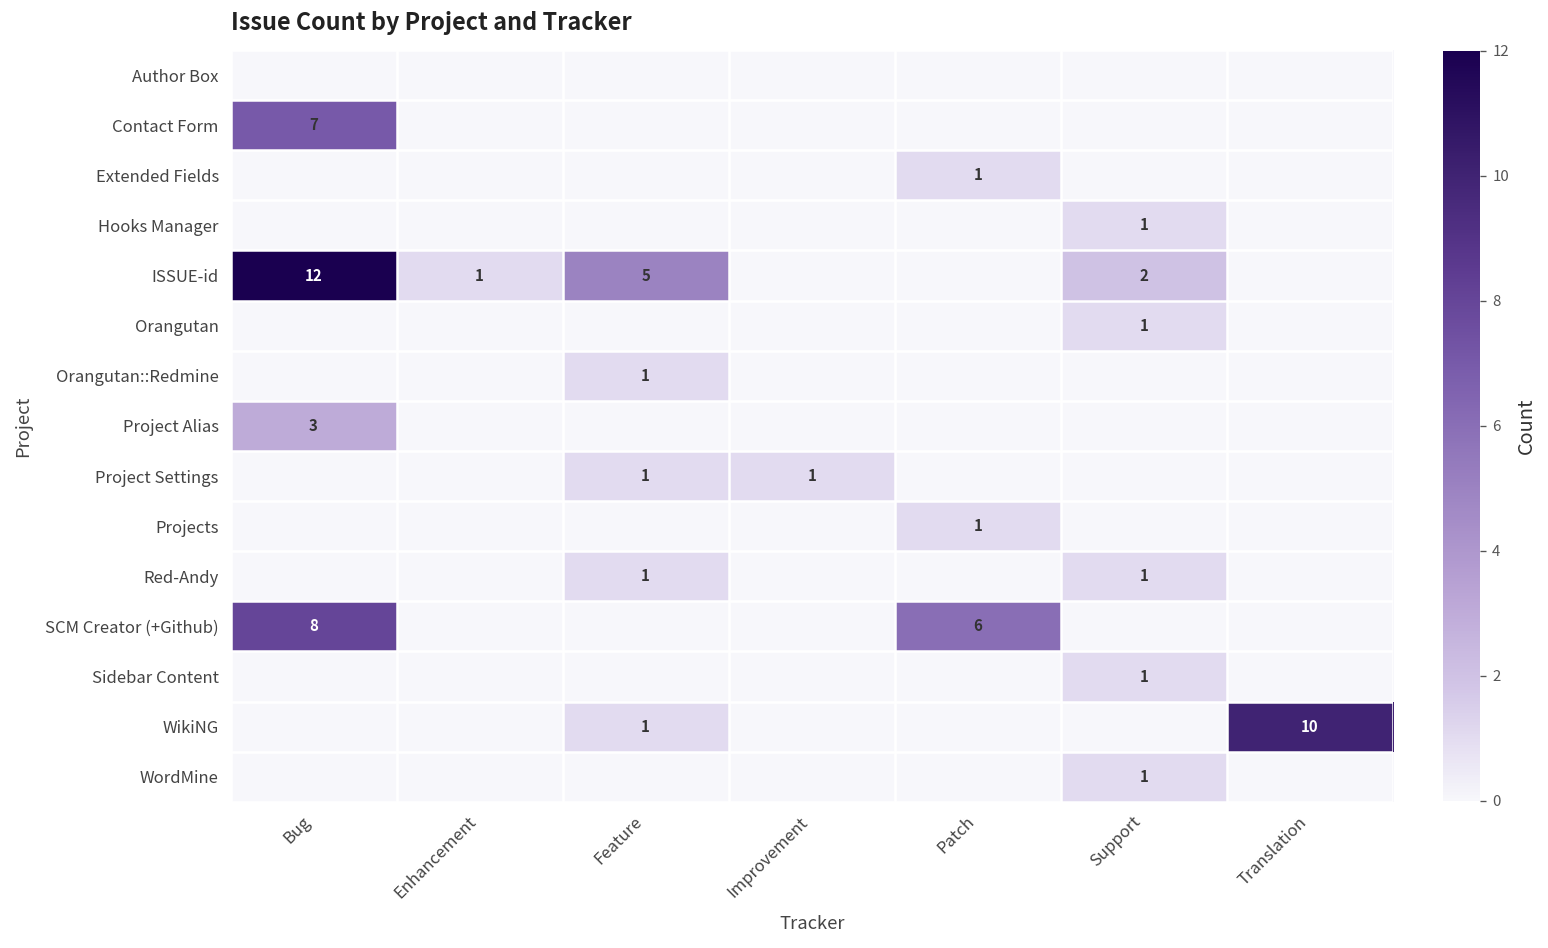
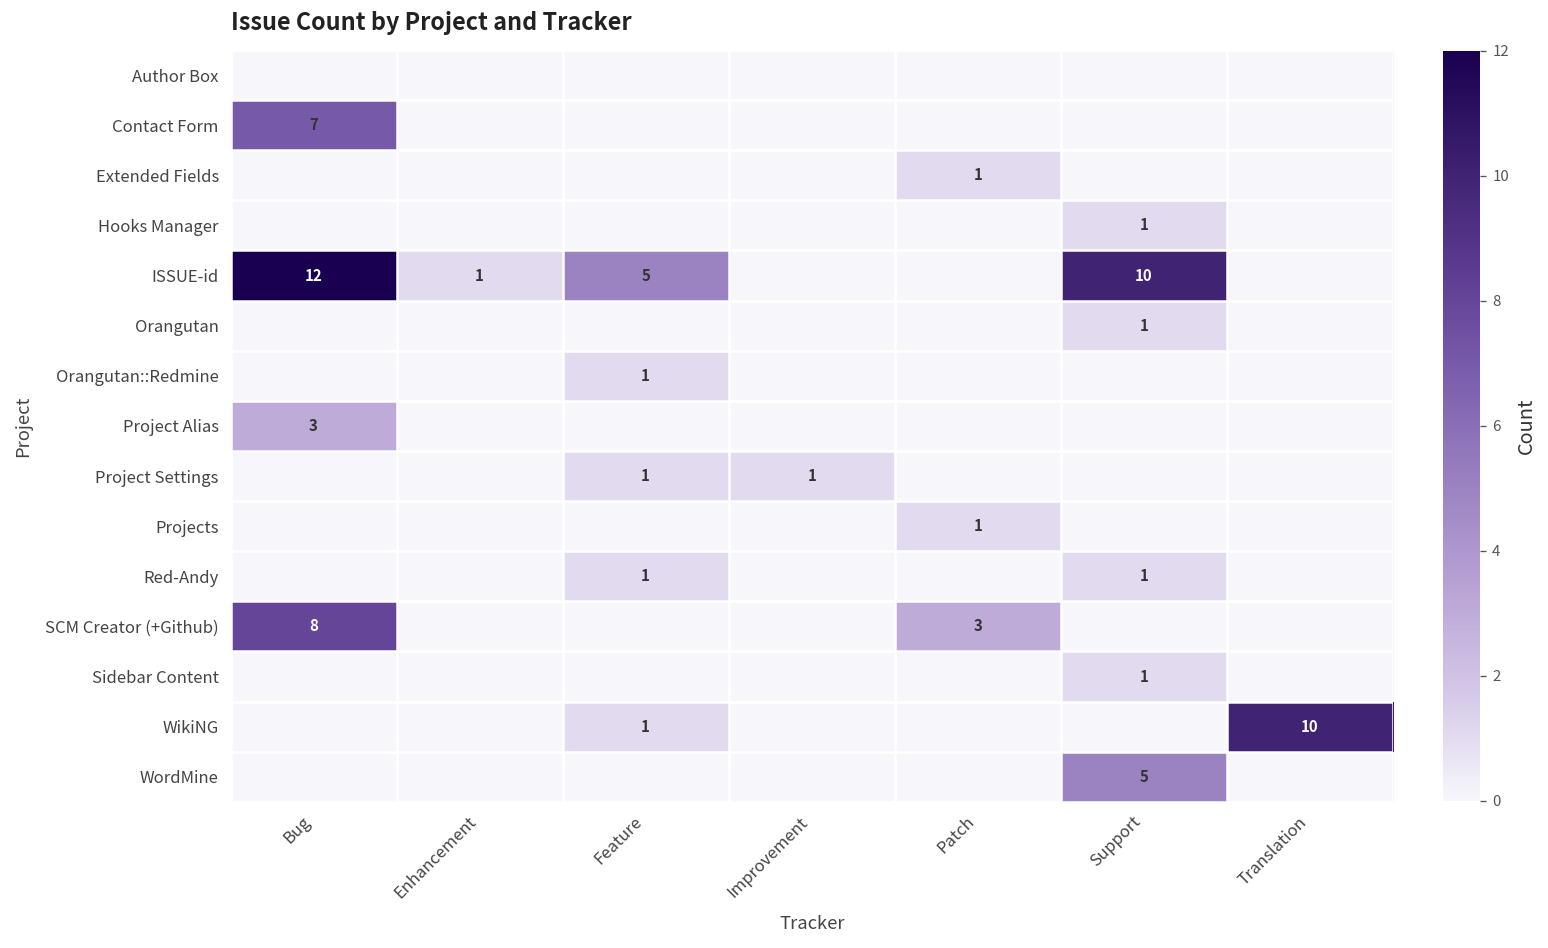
  {
    "Contact Form": {
      "Bug": 7
    },
    "Extended Fields": {
      "Patch": 1
    },
    "Hooks Manager": {
      "Support": 1
    },
    "ISSUE-id": {
      "Bug": 12,
      "Enhancement": 1,
      "Feature": 5,
-     "Support": 2
+     "Support": 10
    },
    "Orangutan": {
      "Support": 1
    },
    "Orangutan::Redmine": {
      "Feature": 1
    },
    "Project Alias": {
      "Bug": 3
    },
    "Project Settings": {
      "Feature": 1,
      "Improvement": 1
    },
    "Projects": {
      "Patch": 1
    },
    "Red-Andy": {
      "Feature": 1,
      "Support": 1
    },
    "SCM Creator (+Github)": {
      "Bug": 8,
-     "Patch": 6
+     "Patch": 3
    },
    "Sidebar Content": {
      "Support": 1
    },
    "WikiNG": {
      "Feature": 1,
      "Translation": 10
    },
    "WordMine": {
-     "Support": 1
+     "Support": 5
    }
  }
